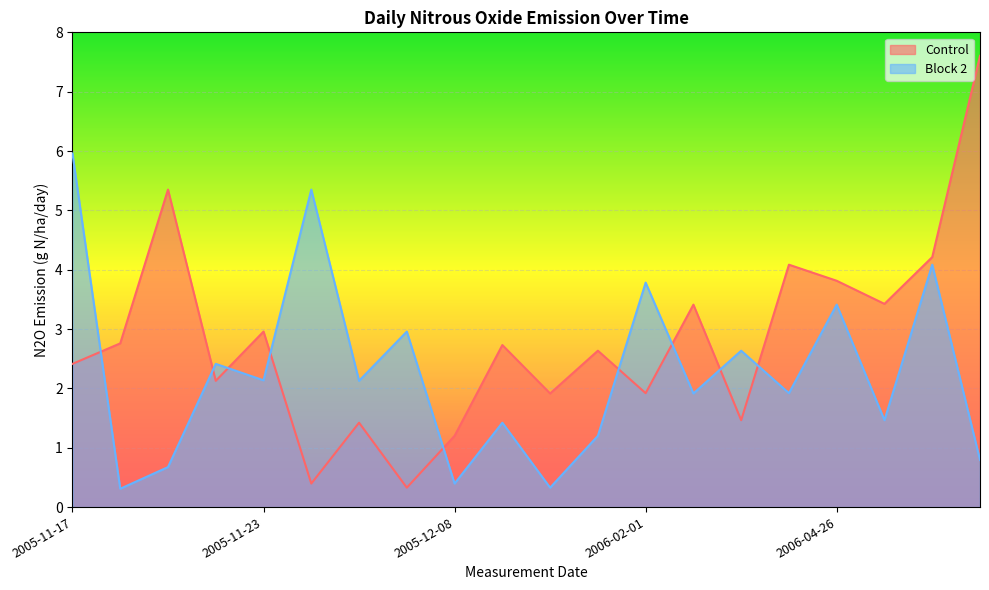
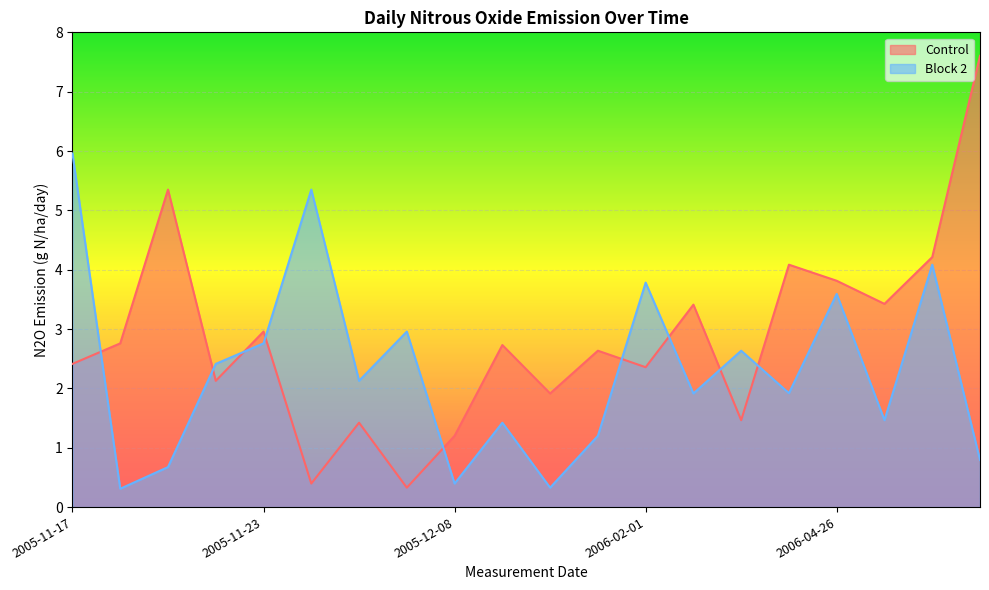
  {
    "Control": {
      "2005-11-17": 2.4,
      "2005-11-23": 3.0,
      "2005-12-08": 1.2,
-     "2006-02-01": 1.9,
+     "2006-02-01": 2.4,
      "2006-04-26": 3.8
    },
    "Block 2": {
      "2005-11-17": 6.0,
-     "2005-11-23": 2.1,
+     "2005-11-23": 2.8,
      "2005-12-08": 0.4,
      "2006-02-01": 3.8,
-     "2006-04-26": 3.4
+     "2006-04-26": 3.6
    }
  }
